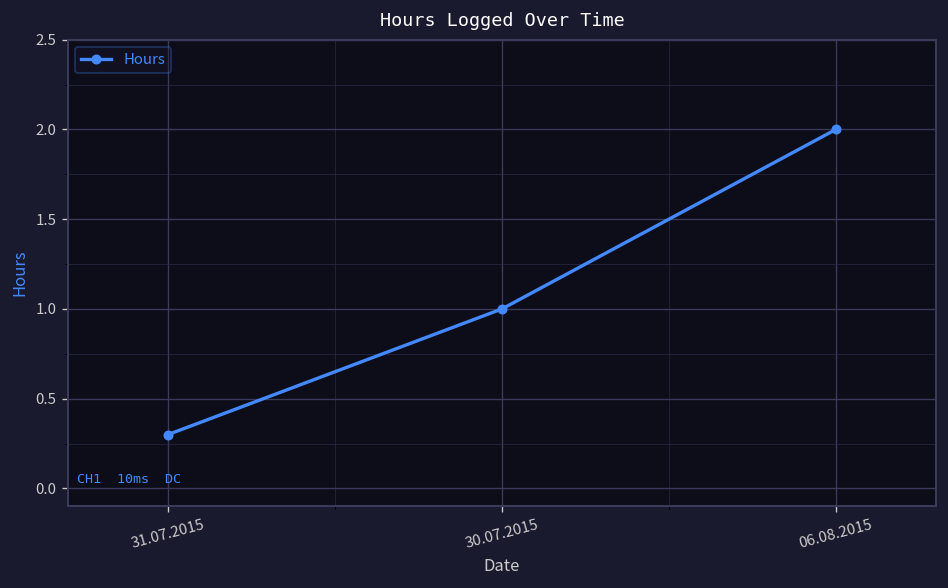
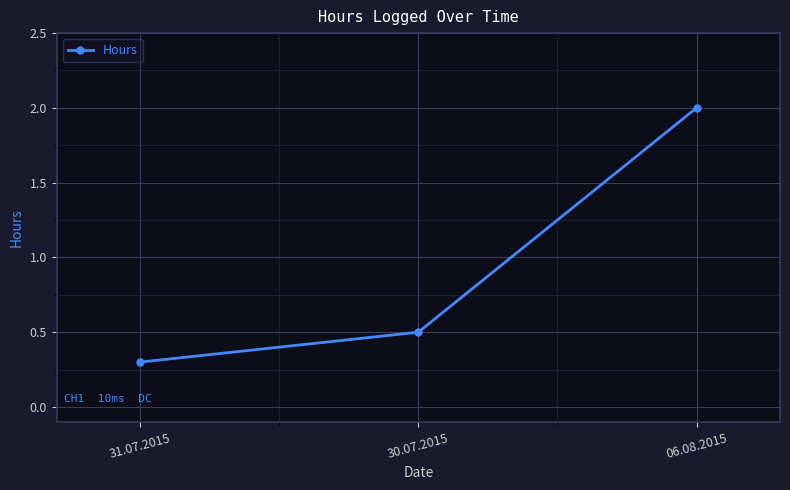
  {
    "31.07.2015": 0.3,
-   "30.07.2015": 1.0,
+   "30.07.2015": 0.5,
    "06.08.2015": 2.0
  }
